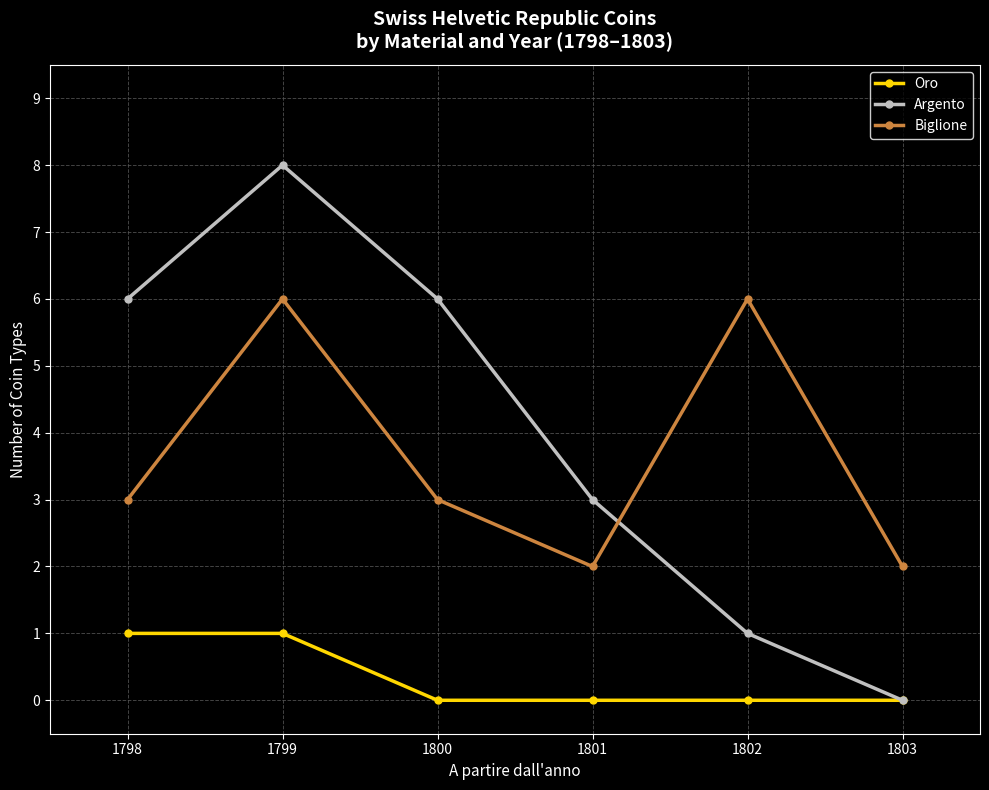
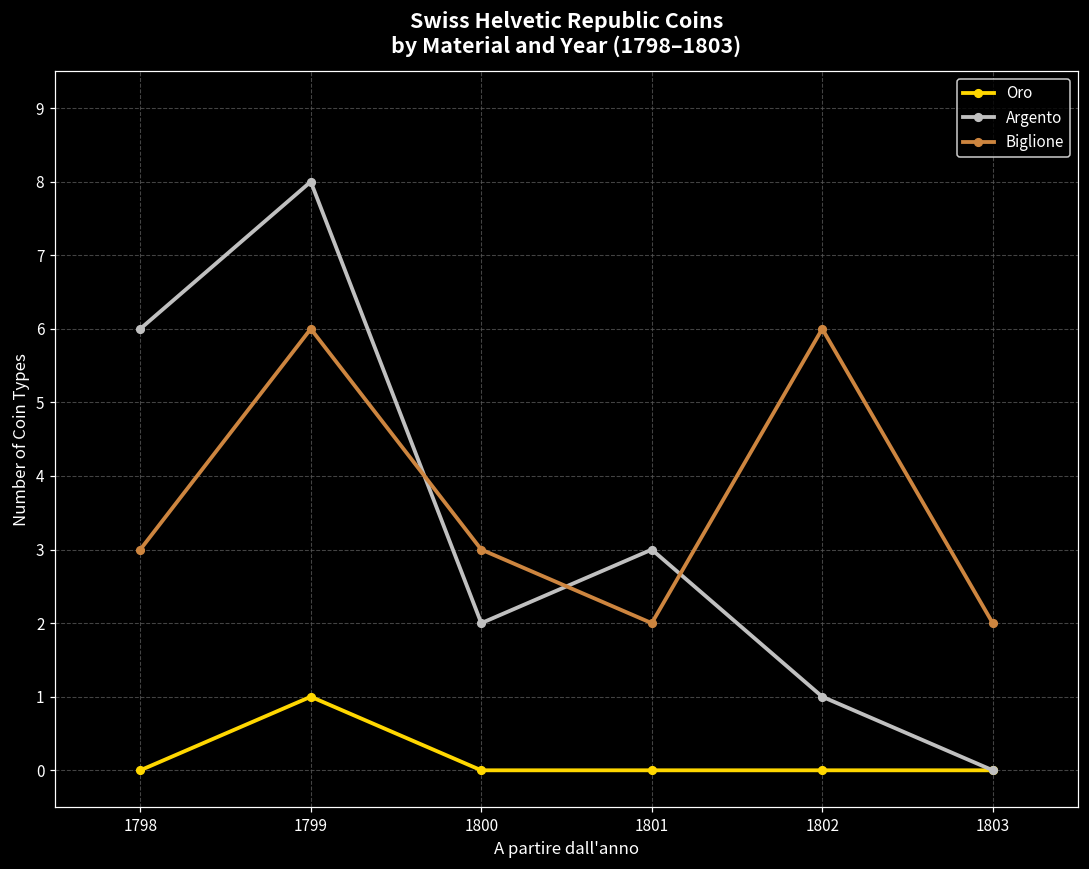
  {
    "Oro": {
-     "1798": 1,
+     "1798": 0,
      "1799": 1,
      "1800": 0,
      "1801": 0,
      "1802": 0
    },
    "Argento": {
      "1798": 6,
      "1799": 8,
-     "1800": 6,
+     "1800": 2,
      "1801": 3,
      "1802": 1
    },
    "Biglione": {
      "1798": 3,
      "1799": 6,
      "1800": 3,
      "1801": 2,
      "1802": 6,
      "1803": 2
    }
  }
